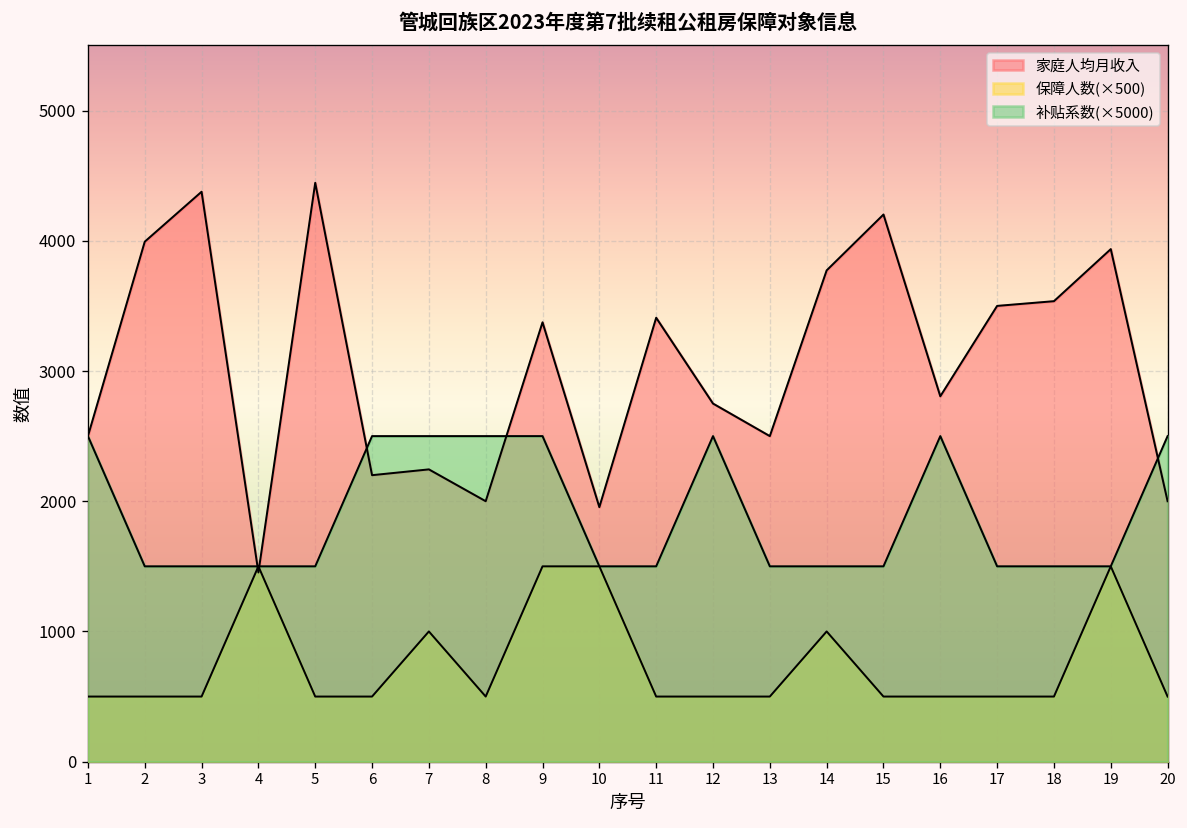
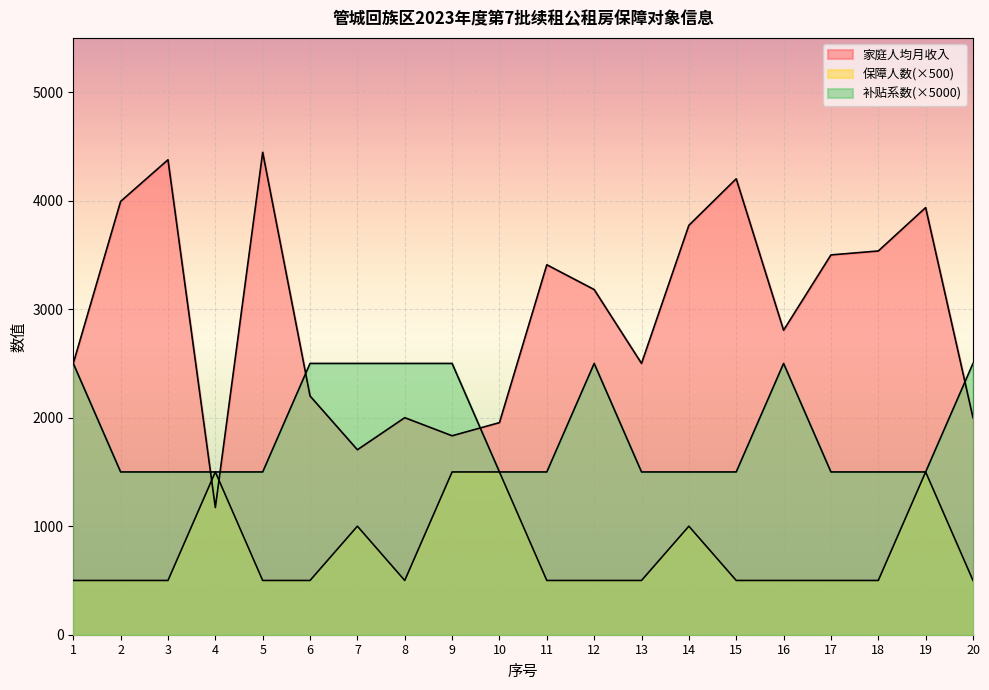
  {
    "家庭人均月收入": {
      "2": 3990,
      "3": 4380,
-     "4": 1450,
+     "4": 1170,
      "5": 4450,
      "6": 2200,
-     "7": 2240,
+     "7": 1700,
      "8": 2000,
-     "9": 3370,
+     "9": 1830,
      "10": 1950,
      "11": 3410,
-     "12": 2750,
+     "12": 3180,
      "13": 2500,
      "14": 3770,
      "15": 4200,
      "16": 2810,
      "17": 3500,
      "18": 3540,
      "19": 3940,
      "20": 2000
    },
    "保障人数(×500)": {
      "1": 500,
      "2": 500,
      "3": 500,
      "5": 500,
      "6": 500,
      "7": 1000,
      "8": 500,
      "9": 1500,
      "11": 500,
      "12": 500,
      "13": 500,
      "14": 1000,
      "15": 500,
      "16": 500,
      "17": 500,
      "18": 500,
      "20": 500
    },
    "补贴系数(×5000)": {
      "2": 1500,
      "3": 1500,
      "5": 1500,
      "6": 2500,
      "7": 2500,
      "8": 2500,
      "9": 2500,
      "11": 1500,
      "12": 2500,
      "13": 1500,
      "14": 1500,
      "15": 1500,
      "16": 2500,
      "17": 1500,
      "18": 1500,
      "20": 2500
    }
  }
